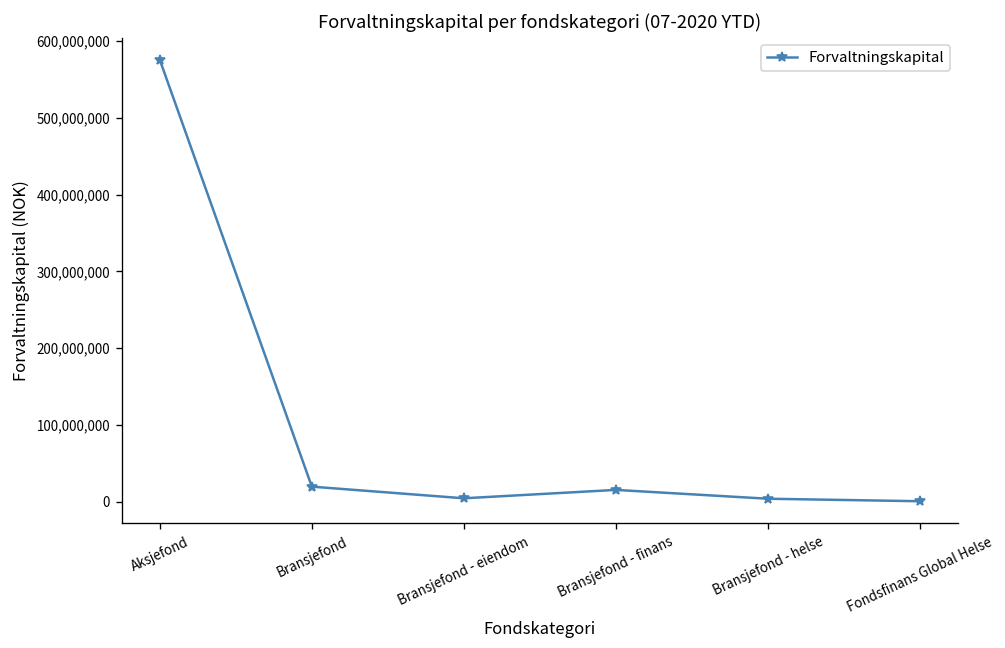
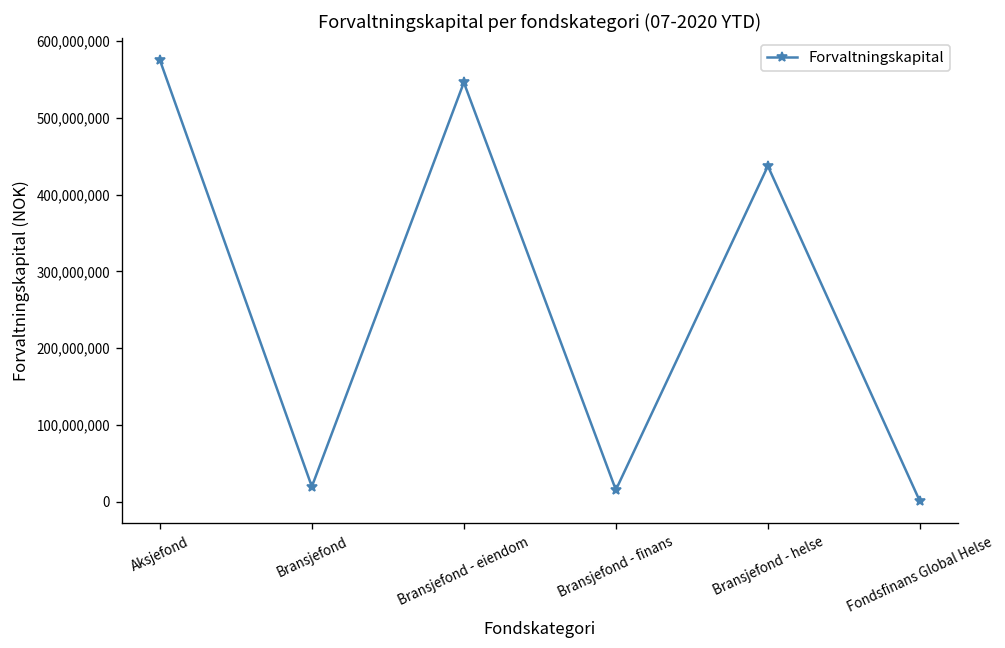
  {
    "Aksjefond": "580,000,000",
    "Bransjefond": "20,000,000",
-   "Bransjefond - eiendom": "0",
+   "Bransjefond - eiendom": "550,000,000",
    "Bransjefond - finans": "20,000,000",
-   "Bransjefond - helse": "0",
+   "Bransjefond - helse": "440,000,000",
    "Fondsfinans Global Helse": "0"
  }
